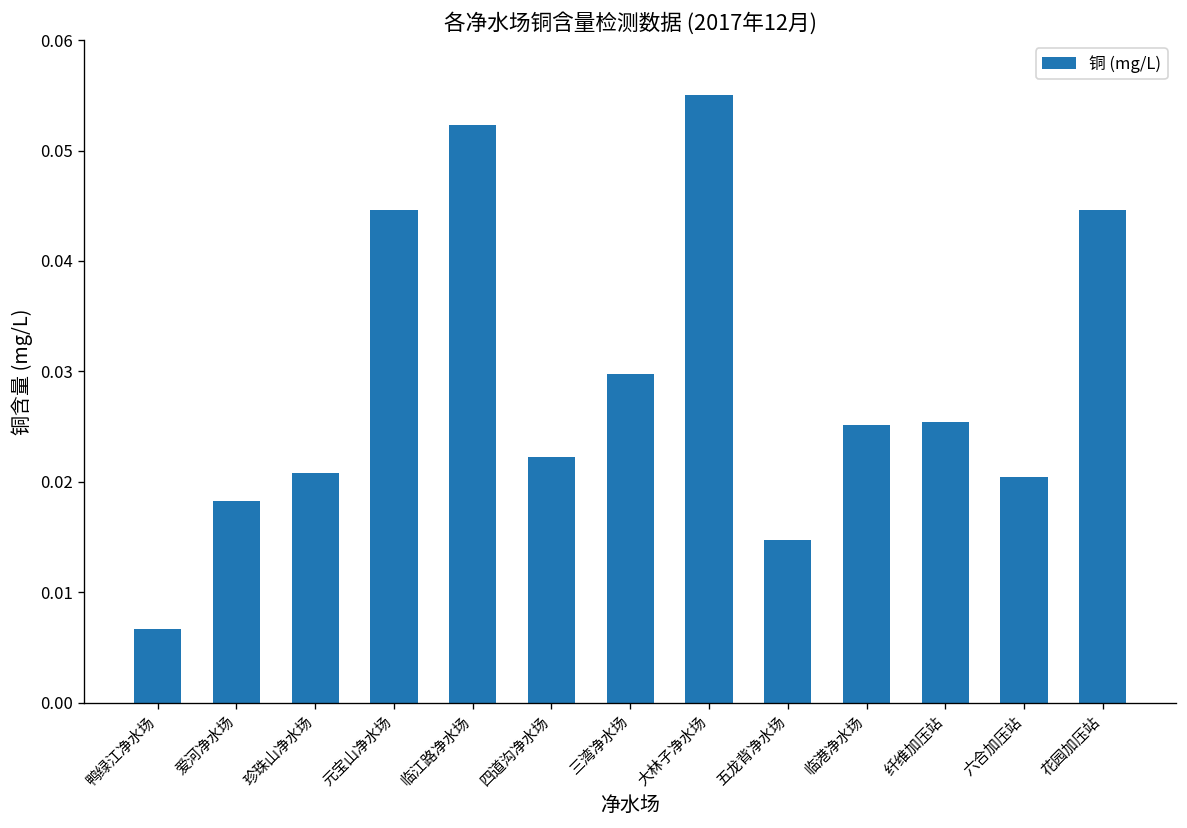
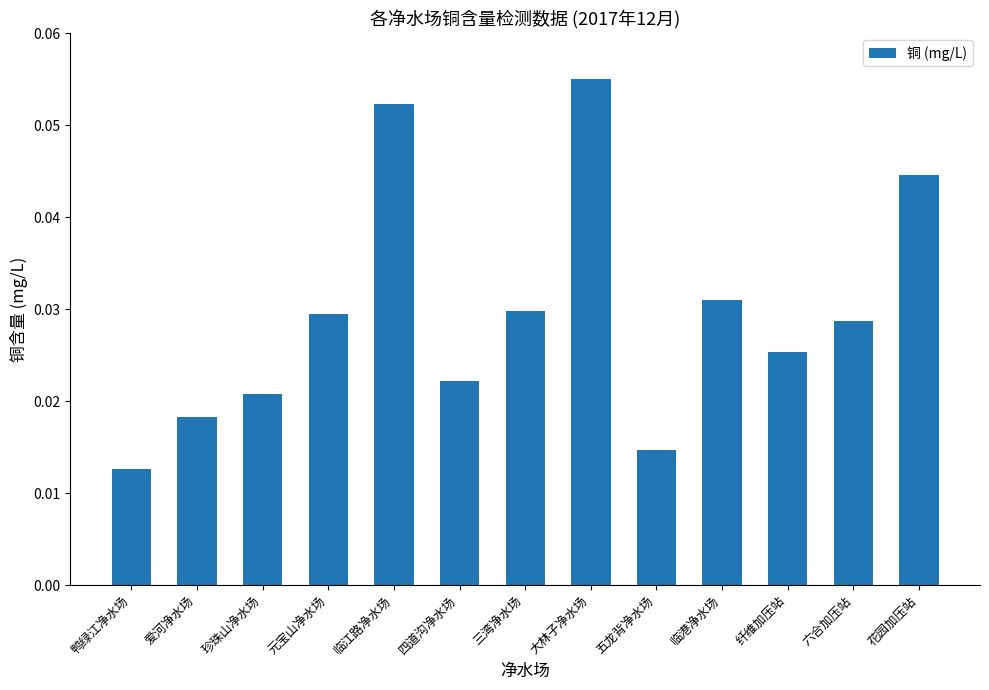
  {
-   "鸭绿江净水场": 0.007,
+   "鸭绿江净水场": 0.013,
    "爱河净水场": 0.018,
    "珍珠山净水场": 0.021,
-   "元宝山净水场": 0.045,
+   "元宝山净水场": 0.030,
    "临江路净水场": 0.052,
    "四道沟净水场": 0.022,
    "三湾净水场": 0.030,
    "大林子净水场": 0.055,
    "五龙背净水场": 0.015,
-   "临港净水场": 0.025,
+   "临港净水场": 0.031,
    "纤维加压站": 0.025,
-   "六合加压站": 0.020,
+   "六合加压站": 0.029,
    "花园加压站": 0.045
  }
